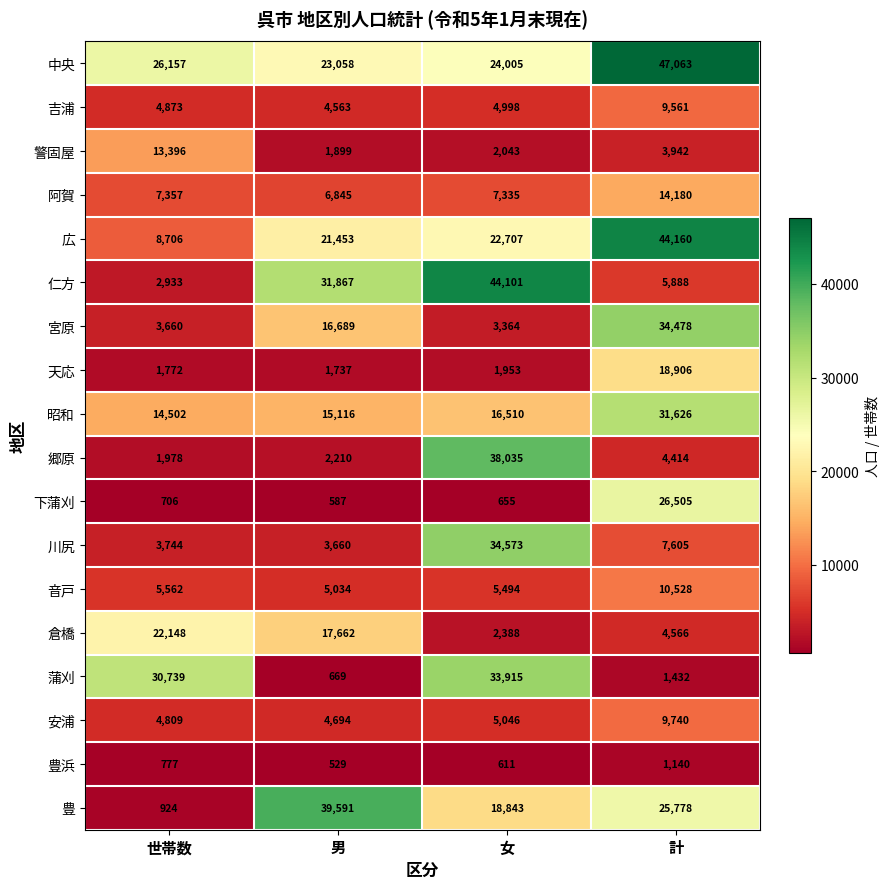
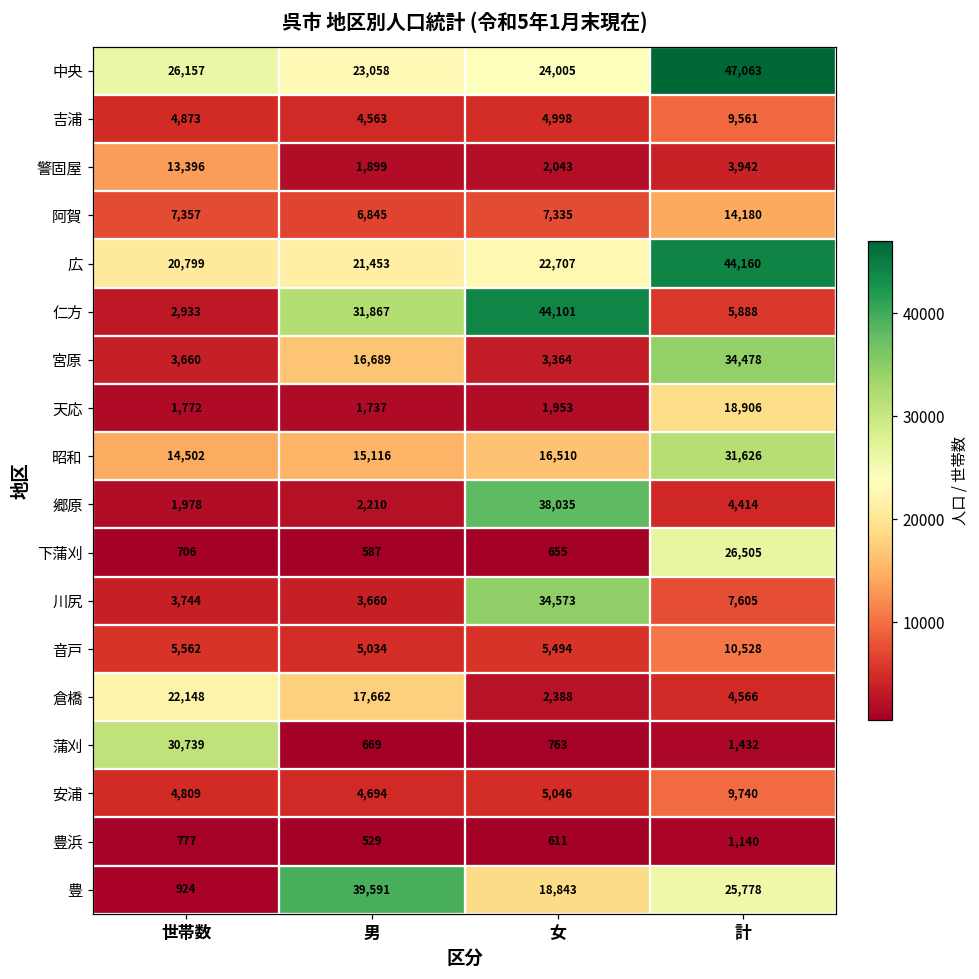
  {
    "中央": {
      "世帯数": "26,157",
      "男": "23,058",
      "女": "24,005",
      "計": "47,063"
    },
    "吉浦": {
      "世帯数": "4,873",
      "男": "4,563",
      "女": "4,998",
      "計": "9,561"
    },
    "警固屋": {
      "世帯数": "13,396",
      "男": "1,899",
      "女": "2,043",
      "計": "3,942"
    },
    "阿賀": {
      "世帯数": "7,357",
      "男": "6,845",
      "女": "7,335",
      "計": "14,180"
    },
    "広": {
-     "世帯数": "8,706",
+     "世帯数": "20,799",
      "男": "21,453",
      "女": "22,707",
      "計": "44,160"
    },
    "仁方": {
      "世帯数": "2,933",
      "男": "31,867",
      "女": "44,101",
      "計": "5,888"
    },
    "宮原": {
      "世帯数": "3,660",
      "男": "16,689",
      "女": "3,364",
      "計": "34,478"
    },
    "天応": {
      "世帯数": "1,772",
      "男": "1,737",
      "女": "1,953",
      "計": "18,906"
    },
    "昭和": {
      "世帯数": "14,502",
      "男": "15,116",
      "女": "16,510",
      "計": "31,626"
    },
    "郷原": {
      "世帯数": "1,978",
      "男": "2,210",
      "女": "38,035",
      "計": "4,414"
    },
    "下蒲刈": {
      "世帯数": "706",
      "男": "587",
      "女": "655",
      "計": "26,505"
    },
    "川尻": {
      "世帯数": "3,744",
      "男": "3,660",
      "女": "34,573",
      "計": "7,605"
    },
    "音戸": {
      "世帯数": "5,562",
      "男": "5,034",
      "女": "5,494",
      "計": "10,528"
    },
    "倉橋": {
      "世帯数": "22,148",
      "男": "17,662",
      "女": "2,388",
      "計": "4,566"
    },
    "蒲刈": {
      "世帯数": "30,739",
      "男": "669",
-     "女": "33,915",
+     "女": "763",
      "計": "1,432"
    },
    "安浦": {
      "世帯数": "4,809",
      "男": "4,694",
      "女": "5,046",
      "計": "9,740"
    },
    "豊浜": {
      "世帯数": "777",
      "男": "529",
      "女": "611",
      "計": "1,140"
    },
    "豊": {
      "世帯数": "924",
      "男": "39,591",
      "女": "18,843",
      "計": "25,778"
    }
  }
